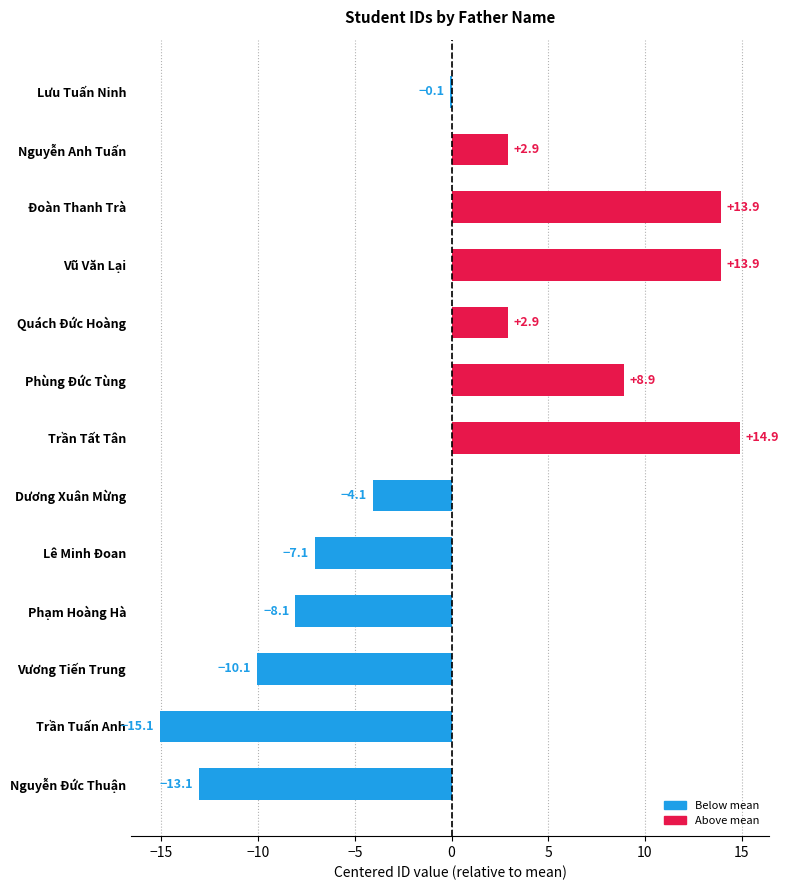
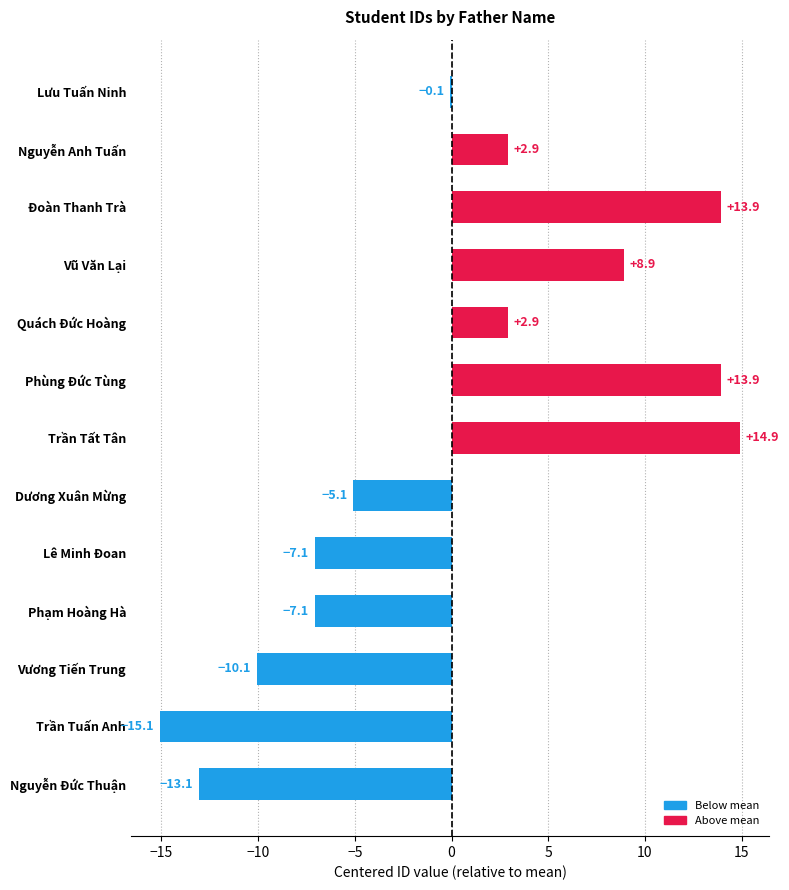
  {
    "Lưu Tuấn Ninh": "-0.1",
    "Nguyễn Anh Tuấn": "+2.9",
    "Đoàn Thanh Trà": "+13.9",
-   "Vũ Văn Lại": "+13.9",
+   "Vũ Văn Lại": "+8.9",
    "Quách Đức Hoàng": "+2.9",
-   "Phùng Đức Tùng": "+8.9",
+   "Phùng Đức Tùng": "+13.9",
    "Trần Tất Tân": "+14.9",
-   "Dương Xuân Mừng": "-4.1",
+   "Dương Xuân Mừng": "-5.1",
    "Lê Minh Đoan": "-7.1",
-   "Phạm Hoàng Hà": "-8.1",
+   "Phạm Hoàng Hà": "-7.1",
    "Vương Tiến Trung": "-10.1",
    "Trần Tuấn Anh": "-15.1",
    "Nguyễn Đức Thuận": "-13.1"
  }
